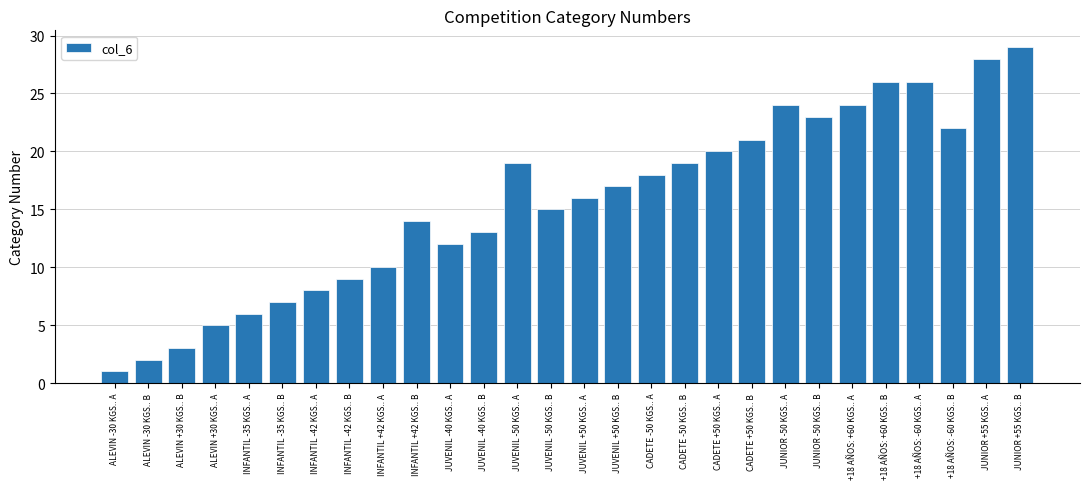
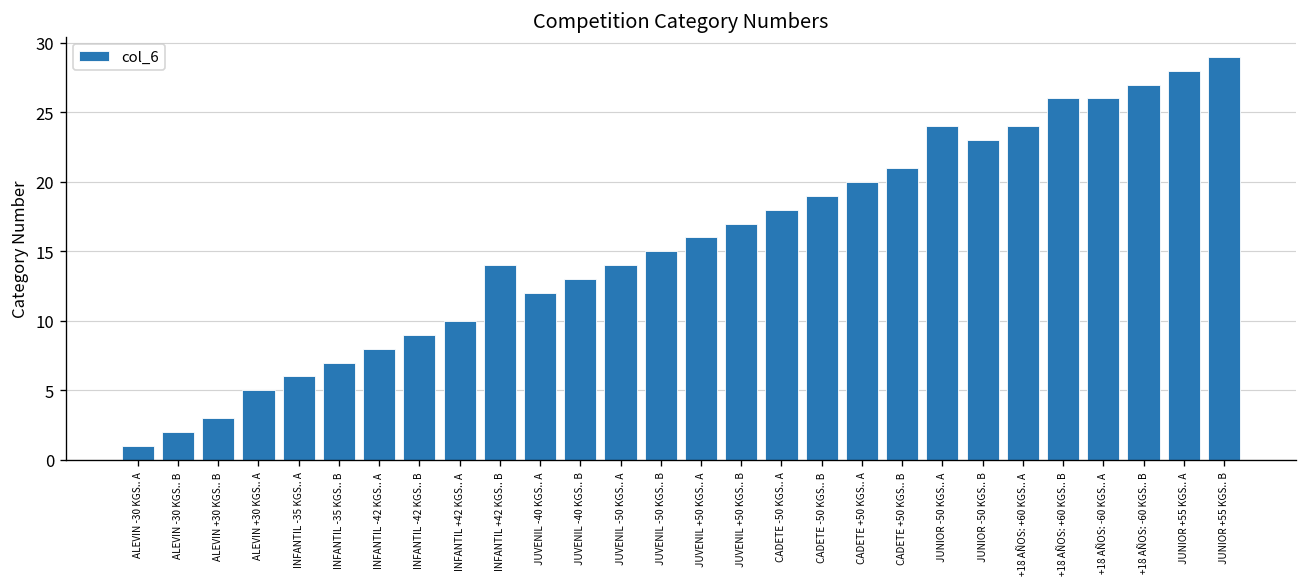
  {
    "ALEVIN -30 KGS.. A": 1,
    "ALEVIN -30 KGS.. B": 2,
    "ALEVIN +30 KGS.. B": 3,
    "ALEVIN +30 KGS.. A": 5,
    "INFANTIL -35 KGS.. A": 6,
    "INFANTIL -35 KGS.. B": 7,
    "INFANTIL -42 KGS.. A": 8,
    "INFANTIL -42 KGS.. B": 9,
    "INFANTIL +42 KGS.. A": 10,
    "INFANTIL +42 KGS.. B": 14,
    "JUVENIL -40 KGS.. A": 12,
    "JUVENIL -40 KGS.. B": 13,
-   "JUVENIL -50 KGS.. A": 19,
+   "JUVENIL -50 KGS.. A": 14,
    "JUVENIL -50 KGS.. B": 15,
    "JUVENIL +50 KGS.. A": 16,
    "JUVENIL +50 KGS.. B": 17,
    "CADETE -50 KGS.. A": 18,
    "CADETE -50 KGS.. B": 19,
    "CADETE +50 KGS.. A": 20,
    "CADETE +50 KGS.. B": 21,
    "JUNIOR -50 KGS.. A": 24,
    "JUNIOR -50 KGS.. B": 23,
    "+18 AÑOS: +60 KGS.. A": 24,
    "+18 AÑOS: +60 KGS.. B": 26,
    "+18 AÑOS: -60 KGS.. A": 26,
-   "+18 AÑOS: -60 KGS.. B": 22,
+   "+18 AÑOS: -60 KGS.. B": 27,
    "JUNIOR +55 KGS.. A": 28,
    "JUNIOR +55 KGS.. B": 29
  }
